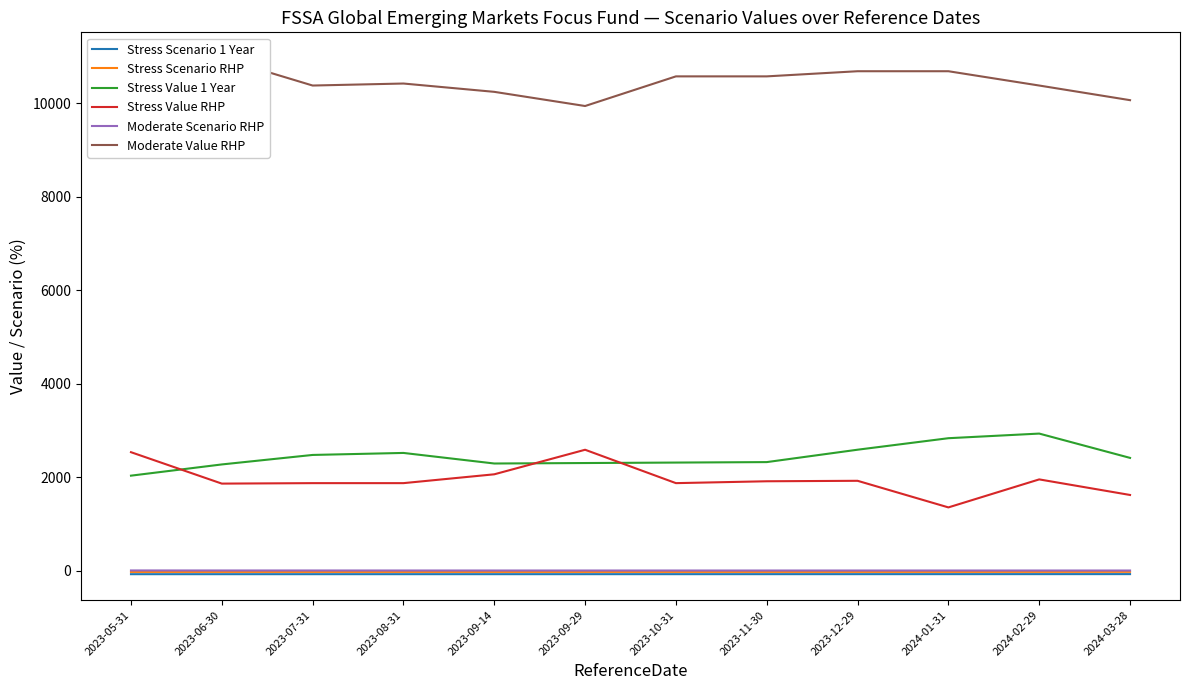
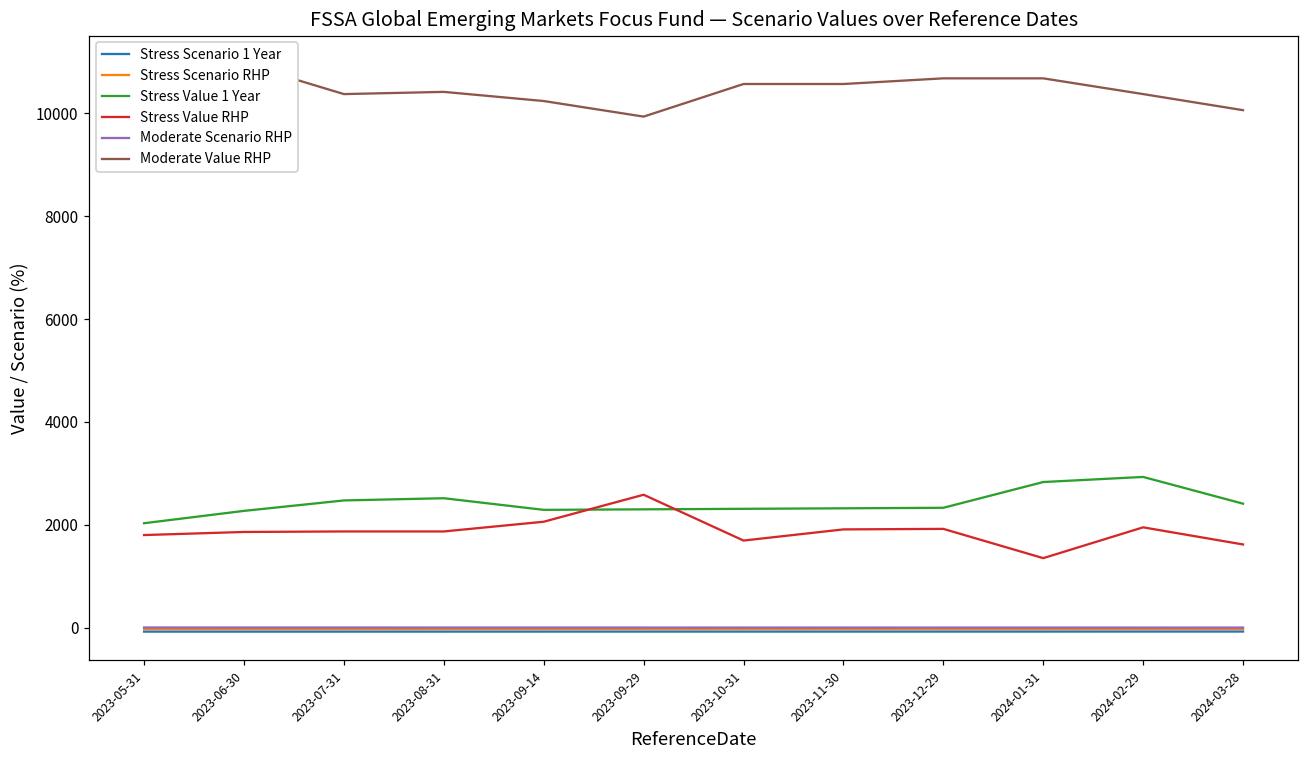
  {
    "Stress Value 1 Year": {
      "2023-05-31": 2000,
      "2023-06-30": 2300,
      "2023-07-31": 2500,
      "2023-08-31": 2500,
      "2023-09-14": 2300,
      "2023-09-29": 2300,
      "2023-10-31": 2300,
      "2023-11-30": 2300,
-     "2023-12-29": 2600,
+     "2023-12-29": 2300,
      "2024-01-31": 2800,
      "2024-02-29": 2900,
      "2024-03-28": 2400
    },
    "Stress Value RHP": {
-     "2023-05-31": 2500,
+     "2023-05-31": 1800,
      "2023-06-30": 1900,
      "2023-07-31": 1900,
      "2023-08-31": 1900,
      "2023-09-14": 2100,
      "2023-09-29": 2600,
-     "2023-10-31": 1900,
+     "2023-10-31": 1700,
      "2023-11-30": 1900,
      "2023-12-29": 1900,
      "2024-01-31": 1400,
      "2024-02-29": 2000,
      "2024-03-28": 1600
    },
    "Moderate Value RHP": {
      "2023-07-31": 10400,
      "2023-08-31": 10400,
      "2023-09-14": 10200,
      "2023-09-29": 9900,
      "2023-10-31": 10600,
      "2023-11-30": 10600,
      "2023-12-29": 10700,
      "2024-01-31": 10700,
      "2024-02-29": 10400,
      "2024-03-28": 10100
    }
  }
